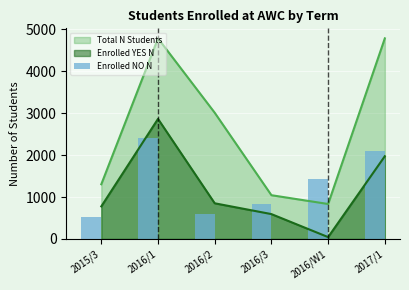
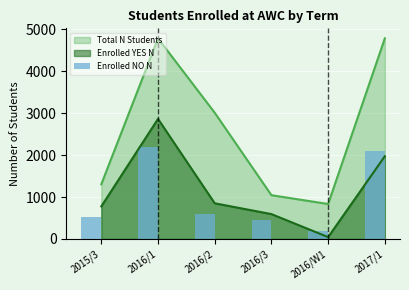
  {
    "Enrolled NO N": {
      "2015/3": 500,
-     "2016/1": 2400,
+     "2016/1": 2200,
      "2016/2": 600,
-     "2016/3": 800,
-     "2016/W1": 1400,
+     "2016/3": 500,
+     "2016/W1": 200,
      "2017/1": 2100
    },
    "Total N Students": {
      "2015/3": 1300,
      "2016/2": 3000,
      "2016/3": 1000,
      "2016/W1": 800,
      "2017/1": 4800
    },
    "Enrolled YES N": {
      "2015/3": 800,
      "2016/1": 2900,
      "2016/2": 900,
      "2016/3": 600,
      "2016/W1": 0,
      "2017/1": 2000
    }
  }
